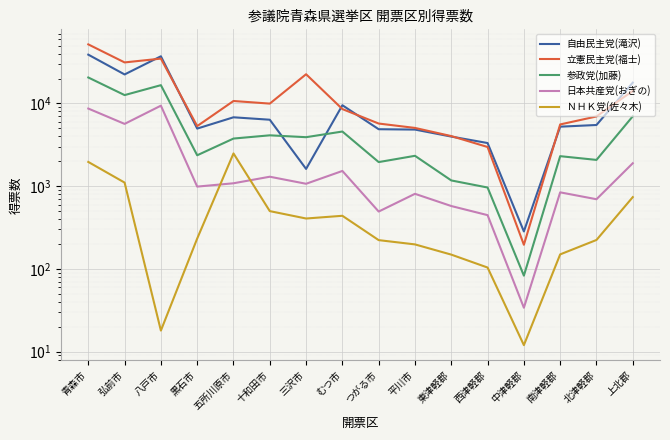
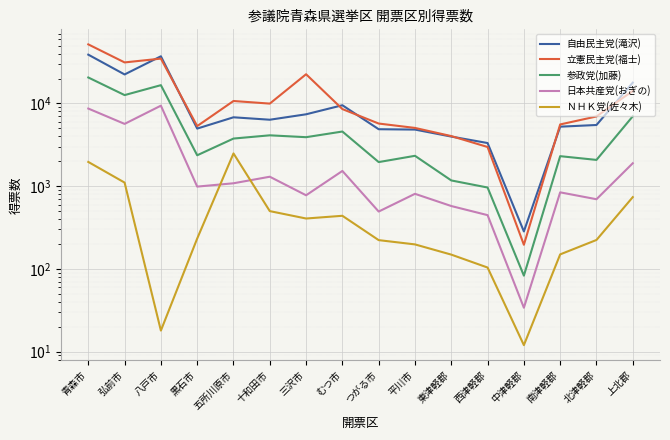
  {
    "自由民主党(滝沢)": {
      "青森市": 40000,
      "弘前市": 22000,
      "五所川原市": 7000,
      "十和田市": 6000,
-     "三沢市": 1600,
+     "三沢市": 7000,
      "むつ市": 10000,
      "つがる市": 5000,
      "西津軽郡": 3300,
      "中津軽郡": 280,
      "北津軽郡": 5000
    },
    "立憲民主党(福士)": {
      "青森市": 50000,
      "弘前市": 31000,
      "五所川原市": 11000,
      "十和田市": 10000,
      "三沢市": 23000,
      "むつ市": 9000,
      "つがる市": 6000,
      "西津軽郡": 3000,
      "中津軽郡": 200,
      "北津軽郡": 7000
    },
    "参政党(加藤)": {
      "青森市": 21000,
      "弘前市": 13000,
      "八戸市": 17000,
      "黒石市": 2400,
      "五所川原市": 4000,
      "十和田市": 4000,
      "三沢市": 4000,
      "むつ市": 5000,
      "つがる市": 2000,
      "平川市": 2300,
      "東津軽郡": 1200,
      "西津軽郡": 1000,
      "中津軽郡": 80,
      "南津軽郡": 2300,
      "北津軽郡": 2100,
      "上北郡": 7000
    },
    "日本共産党(おぎの)": {
      "青森市": 9000,
      "弘前市": 6000,
      "八戸市": 9000,
      "黒石市": 1000,
      "五所川原市": 1100,
      "十和田市": 1300,
-     "三沢市": 1100,
+     "三沢市": 800,
      "むつ市": 1500,
      "つがる市": 500,
      "平川市": 800,
      "東津軽郡": 600,
      "西津軽郡": 400,
      "中津軽郡": 34,
      "南津軽郡": 800,
      "北津軽郡": 700,
      "上北郡": 1900
    },
    "ＮＨＫ党(佐々木)": {
      "青森市": 2000,
      "弘前市": 1100,
      "八戸市": 18,
      "黒石市": 230,
      "五所川原市": 2500,
      "十和田市": 500,
      "三沢市": 400,
      "むつ市": 400,
      "つがる市": 220,
      "平川市": 200,
      "東津軽郡": 150,
      "西津軽郡": 100,
      "中津軽郡": 12,
      "南津軽郡": 150,
      "北津軽郡": 220,
      "上北郡": 700
    }
  }
